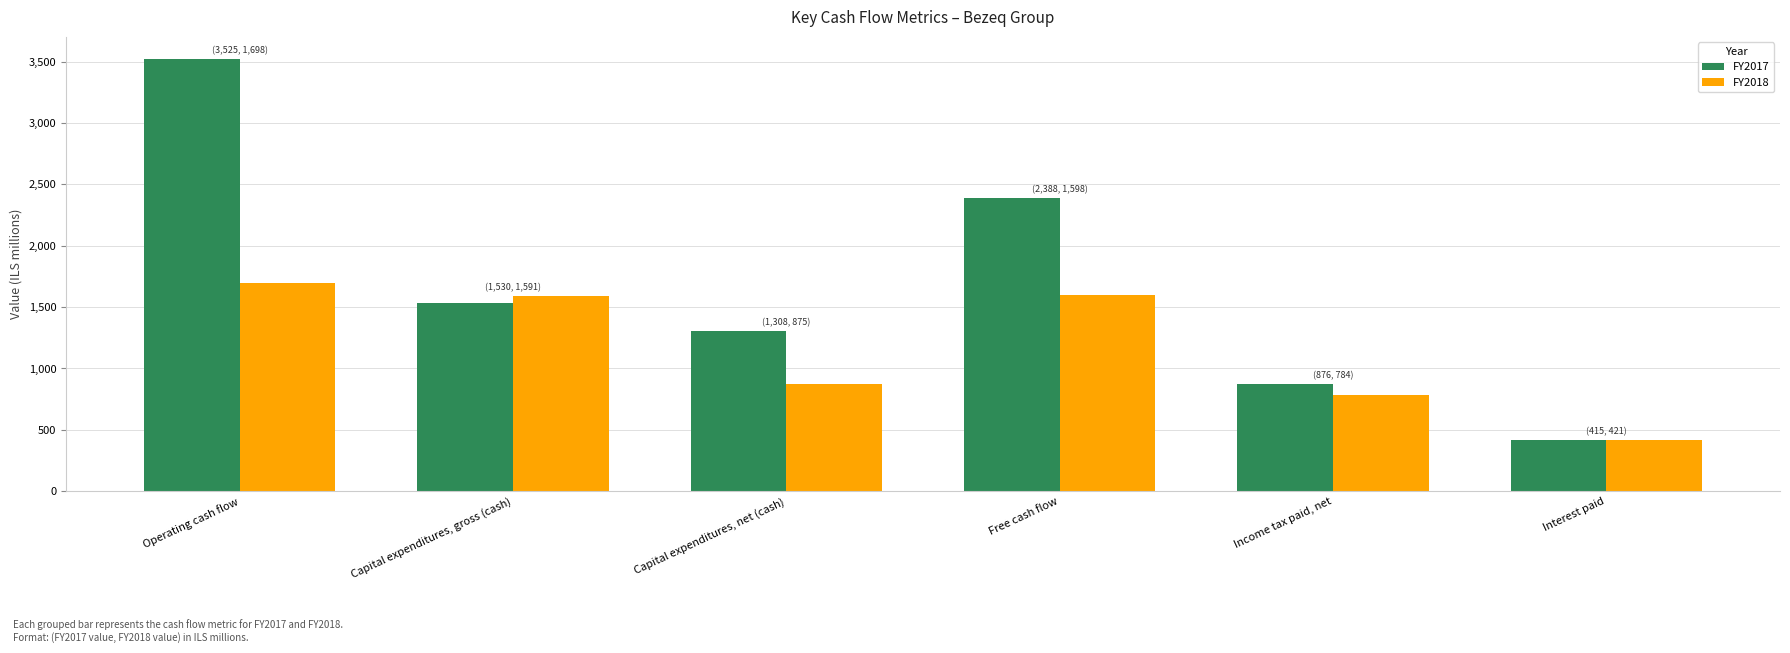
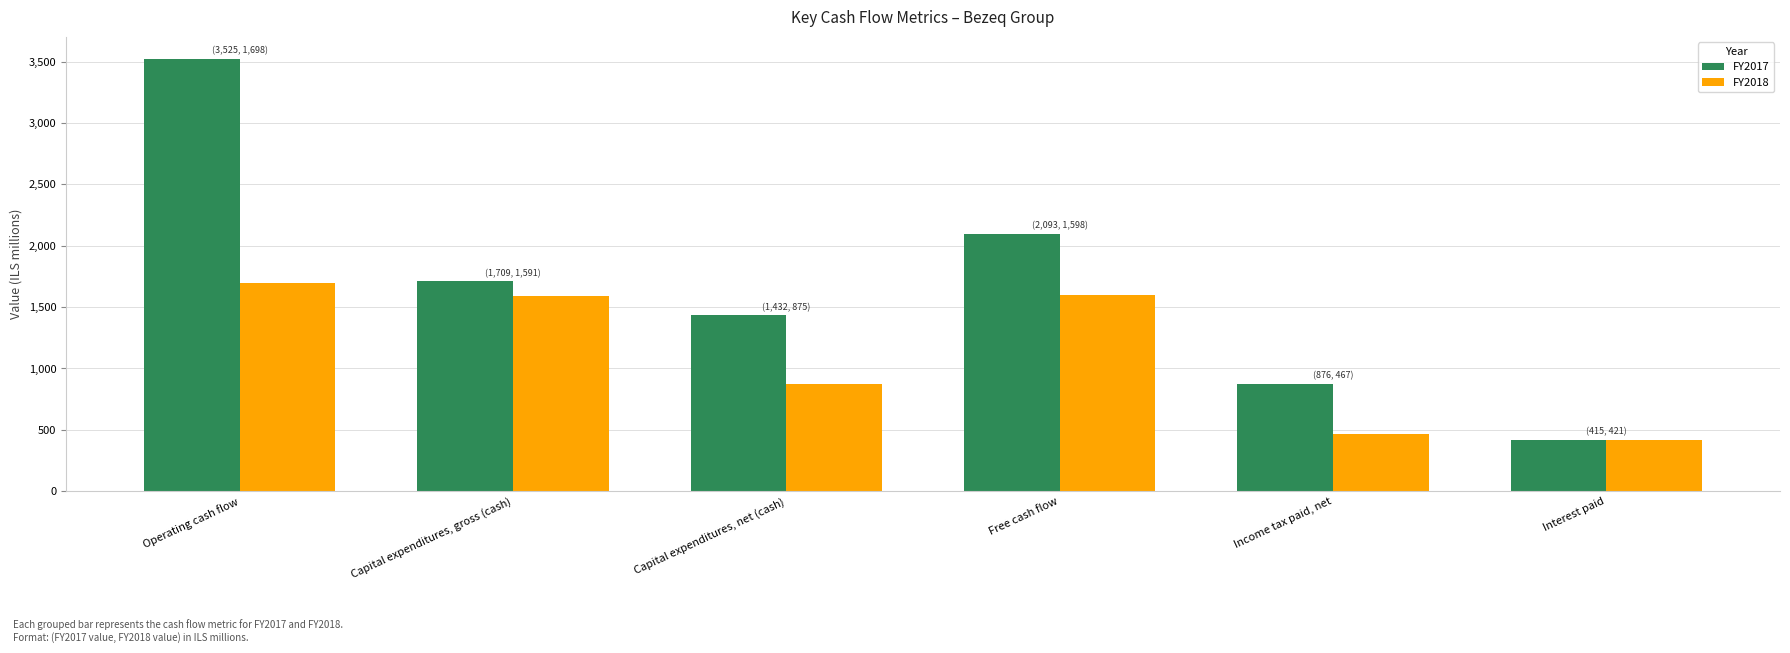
  {
    "FY2017": {
      "Operating cash flow": "(3,525, 1,698)",
-     "Capital expenditures, gross (cash)": "(1,530, 1,591)",
-     "Capital expenditures, net (cash)": "(1,308, 875)",
-     "Free cash flow": "(2,388, 1,598)"
+     "Capital expenditures, gross (cash)": "(1,709, 1,591)",
+     "Capital expenditures, net (cash)": "(1,432, 875)",
+     "Free cash flow": "(2,093, 1,598)"
    },
    "FY2018": {
-     "Income tax paid, net": "784"
+     "Income tax paid, net": "467"
    }
  }
